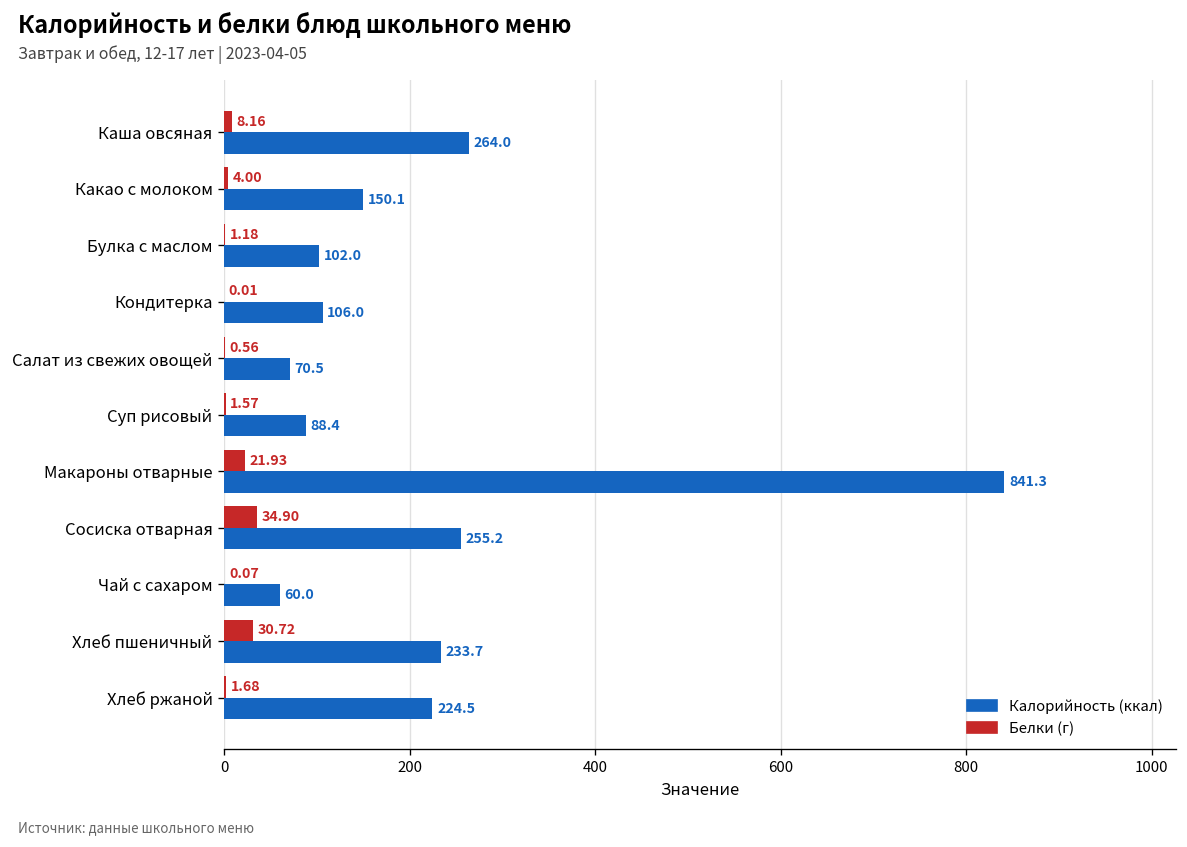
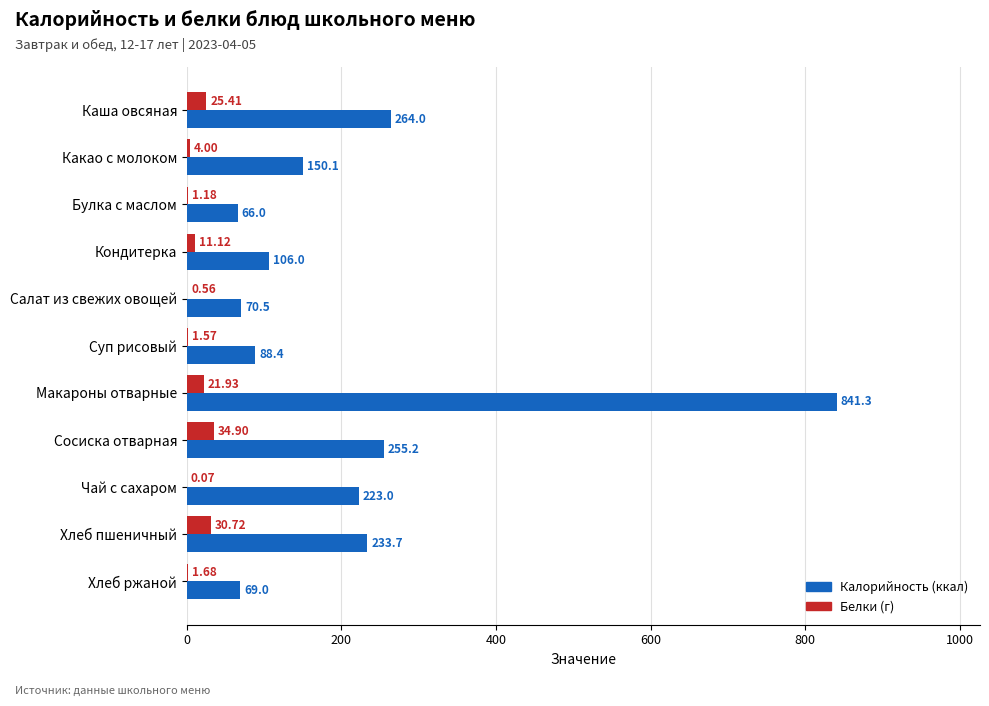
  {
    "Калорийность (ккал)": {
      "Каша овсяная": 264.0,
      "Какао с молоком": 150.1,
-     "Булка с маслом": 102.0,
+     "Булка с маслом": 66.0,
      "Кондитерка": 106.0,
      "Салат из свежих овощей": 70.5,
      "Суп рисовый": 88.4,
      "Макароны отварные": 841.3,
      "Сосиска отварная": 255.2,
-     "Чай с сахаром": 60.0,
+     "Чай с сахаром": 223.0,
      "Хлеб пшеничный": 233.7,
-     "Хлеб ржаной": 224.5
+     "Хлеб ржаной": 69.0
    },
    "Белки (г)": {
-     "Каша овсяная": 8.16,
+     "Каша овсяная": 25.41,
      "Какао с молоком": 4.00,
      "Булка с маслом": 1.18,
-     "Кондитерка": 0.01,
+     "Кондитерка": 11.12,
      "Салат из свежих овощей": 0.56,
      "Суп рисовый": 1.57,
      "Макароны отварные": 21.93,
      "Сосиска отварная": 34.90,
      "Чай с сахаром": 0.07,
      "Хлеб пшеничный": 30.72,
      "Хлеб ржаной": 1.68
    }
  }
